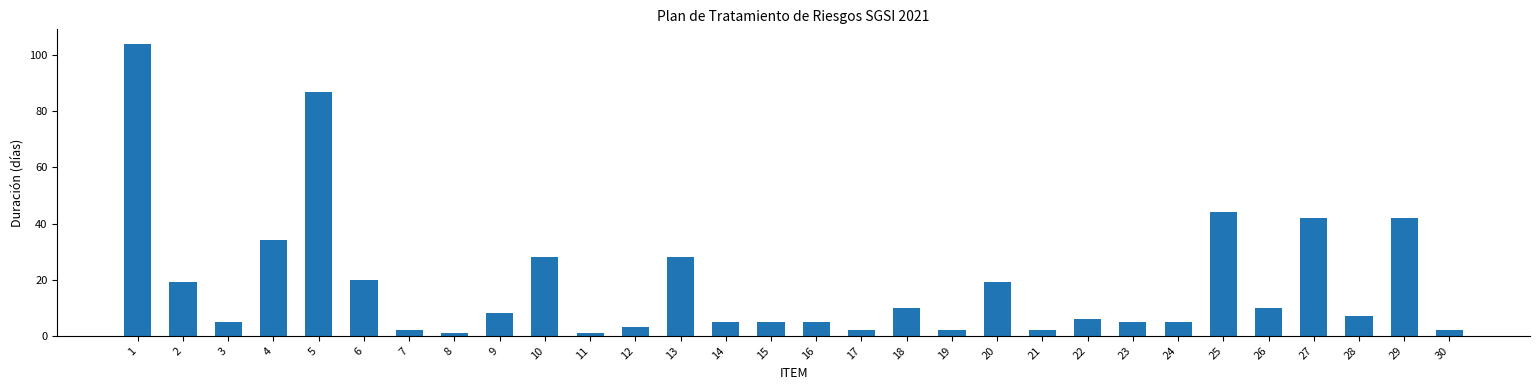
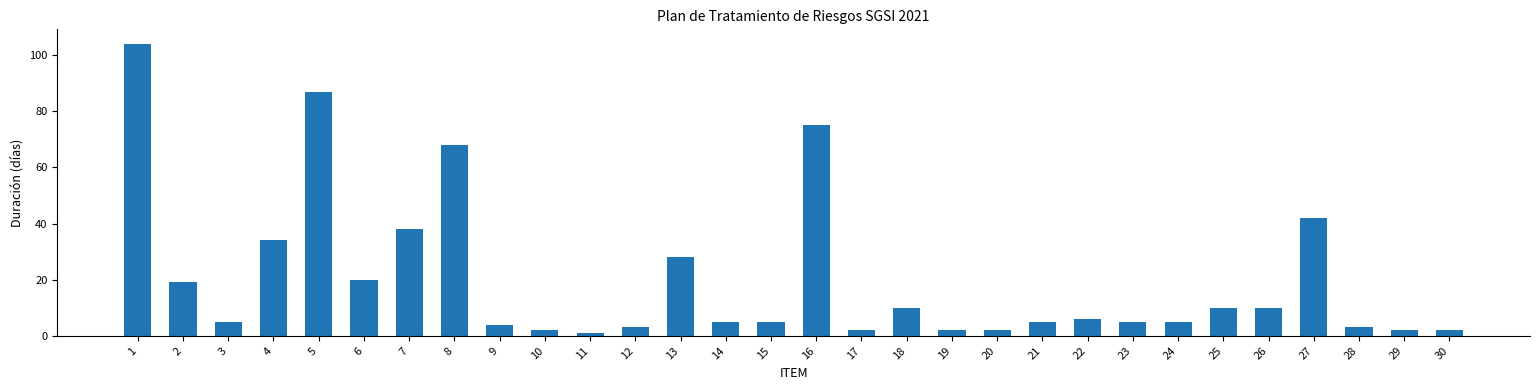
  {
    "1": 104,
    "2": 19,
    "3": 5,
    "4": 34,
    "5": 87,
    "6": 20,
-   "7": 2,
-   "8": 1,
-   "9": 8,
-   "10": 28,
+   "7": 38,
+   "8": 68,
+   "9": 4,
+   "10": 2,
    "11": 1,
    "12": 3,
    "13": 28,
    "14": 5,
    "15": 5,
-   "16": 5,
+   "16": 75,
    "17": 2,
    "18": 10,
    "19": 2,
-   "20": 19,
-   "21": 2,
+   "20": 2,
+   "21": 5,
    "22": 6,
    "23": 5,
    "24": 5,
-   "25": 44,
+   "25": 10,
    "26": 10,
    "27": 42,
-   "28": 7,
-   "29": 42,
+   "28": 3,
+   "29": 2,
    "30": 2
  }
